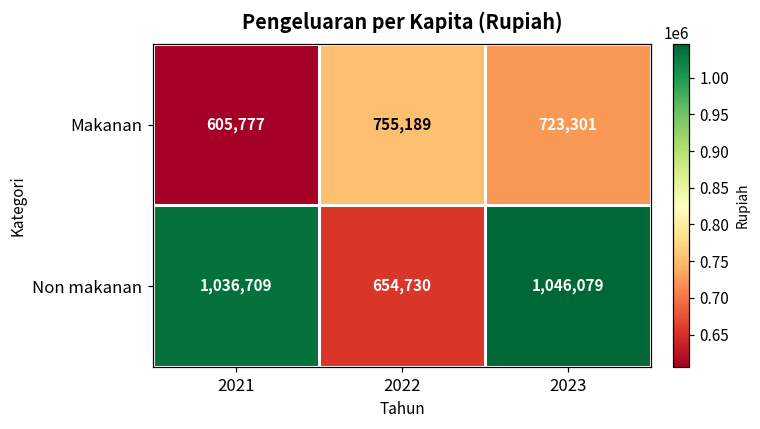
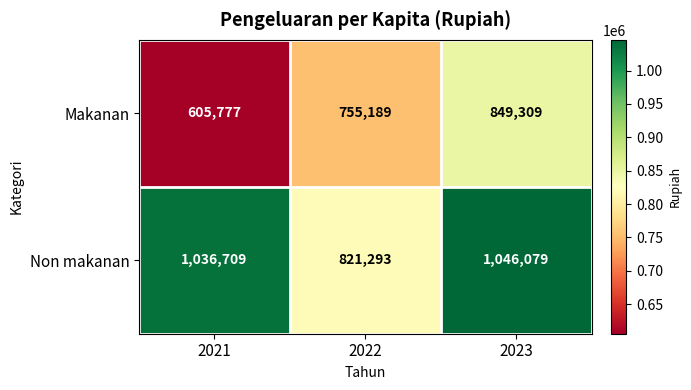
  {
    "Makanan": {
      "2021": "605,777",
      "2022": "755,189",
-     "2023": "723,301"
+     "2023": "849,309"
    },
    "Non makanan": {
      "2021": "1,036,709",
-     "2022": "654,730",
+     "2022": "821,293",
      "2023": "1,046,079"
    }
  }
